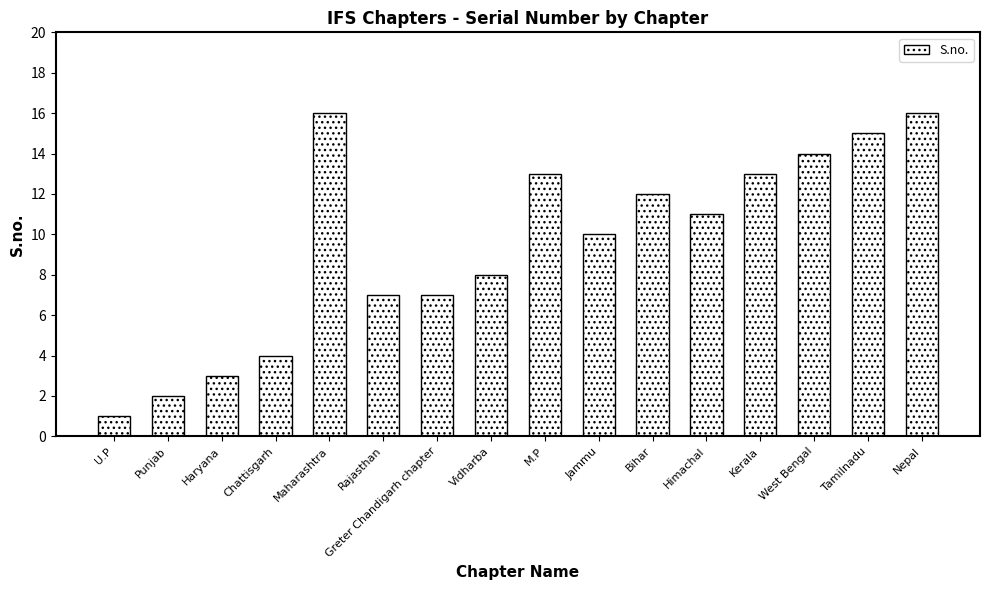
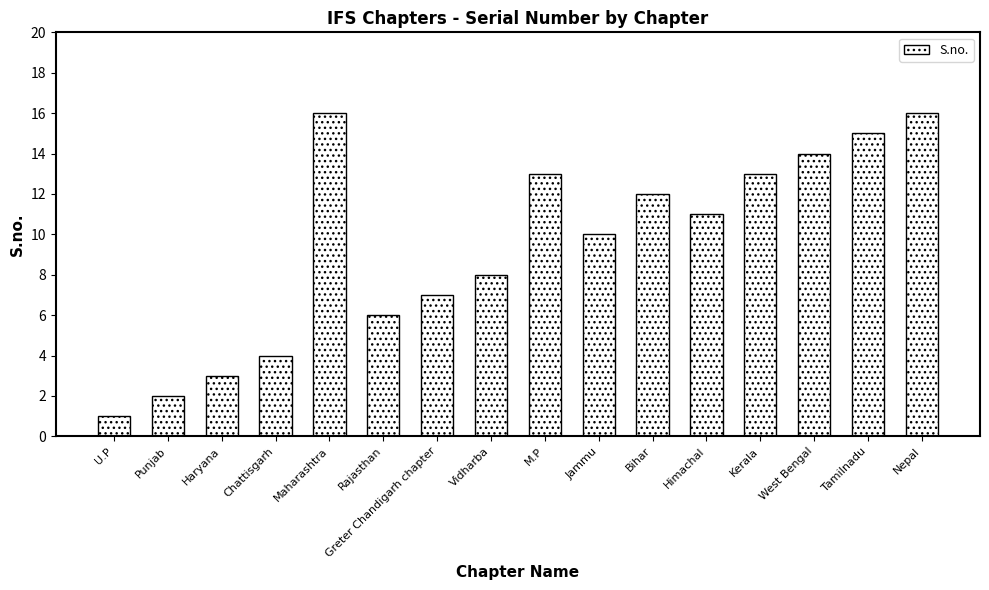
  {
    "U.P": 1,
    "Punjab": 2,
    "Haryana": 3,
    "Chattisgarh": 4,
    "Maharashtra": 16,
-   "Rajasthan": 7,
+   "Rajasthan": 6,
    "Greter Chandigarh chapter": 7,
    "Vidharba": 8,
    "M.P": 13,
    "Jammu": 10,
    "Bihar": 12,
    "Himachal": 11,
    "Kerala": 13,
    "West Bengal": 14,
    "Tamilnadu": 15,
    "Nepal": 16
  }
